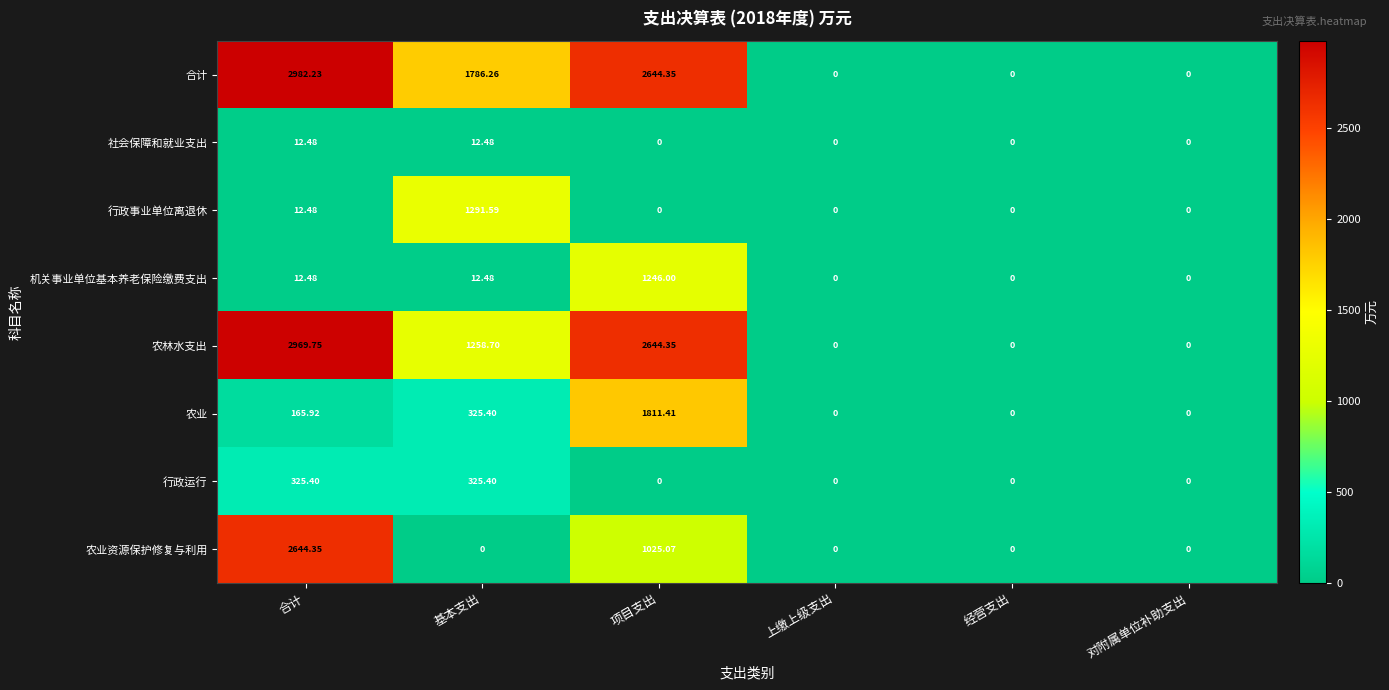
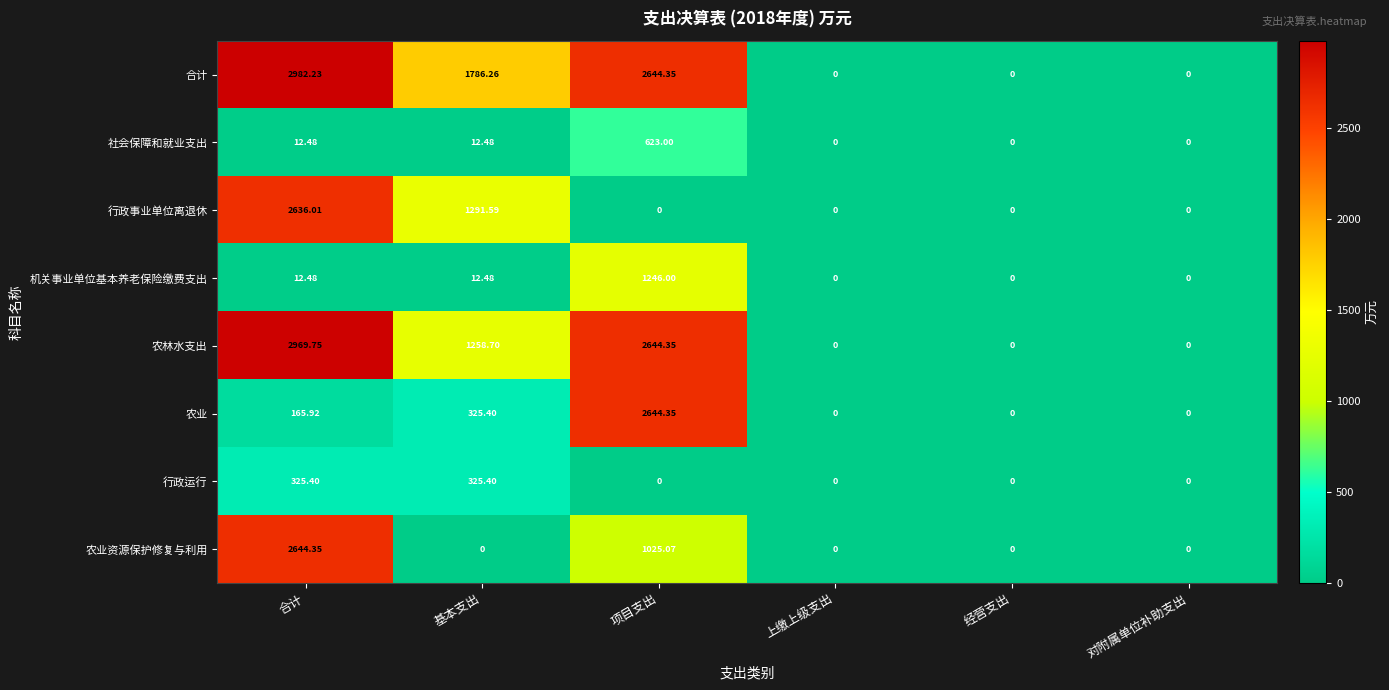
  {
    "合计": {
      "合计": 2982.23,
      "基本支出": 1786.26,
      "项目支出": 2644.35,
      "上缴上级支出": 0,
      "经营支出": 0,
      "对附属单位补助支出": 0
    },
    "社会保障和就业支出": {
      "合计": 12.48,
      "基本支出": 12.48,
-     "项目支出": 0,
+     "项目支出": 623.00,
      "上缴上级支出": 0,
      "经营支出": 0,
      "对附属单位补助支出": 0
    },
    "行政事业单位离退休": {
-     "合计": 12.48,
+     "合计": 2636.01,
      "基本支出": 1291.59,
      "项目支出": 0,
      "上缴上级支出": 0,
      "经营支出": 0,
      "对附属单位补助支出": 0
    },
    "机关事业单位基本养老保险缴费支出": {
      "合计": 12.48,
      "基本支出": 12.48,
      "项目支出": 1246.00,
      "上缴上级支出": 0,
      "经营支出": 0,
      "对附属单位补助支出": 0
    },
    "农林水支出": {
      "合计": 2969.75,
      "基本支出": 1258.70,
      "项目支出": 2644.35,
      "上缴上级支出": 0,
      "经营支出": 0,
      "对附属单位补助支出": 0
    },
    "农业": {
      "合计": 165.92,
      "基本支出": 325.40,
-     "项目支出": 1811.41,
+     "项目支出": 2644.35,
      "上缴上级支出": 0,
      "经营支出": 0,
      "对附属单位补助支出": 0
    },
    "行政运行": {
      "合计": 325.40,
      "基本支出": 325.40,
      "项目支出": 0,
      "上缴上级支出": 0,
      "经营支出": 0,
      "对附属单位补助支出": 0
    },
    "农业资源保护修复与利用": {
      "合计": 2644.35,
      "基本支出": 0,
      "项目支出": 1025.07,
      "上缴上级支出": 0,
      "经营支出": 0,
      "对附属单位补助支出": 0
    }
  }
